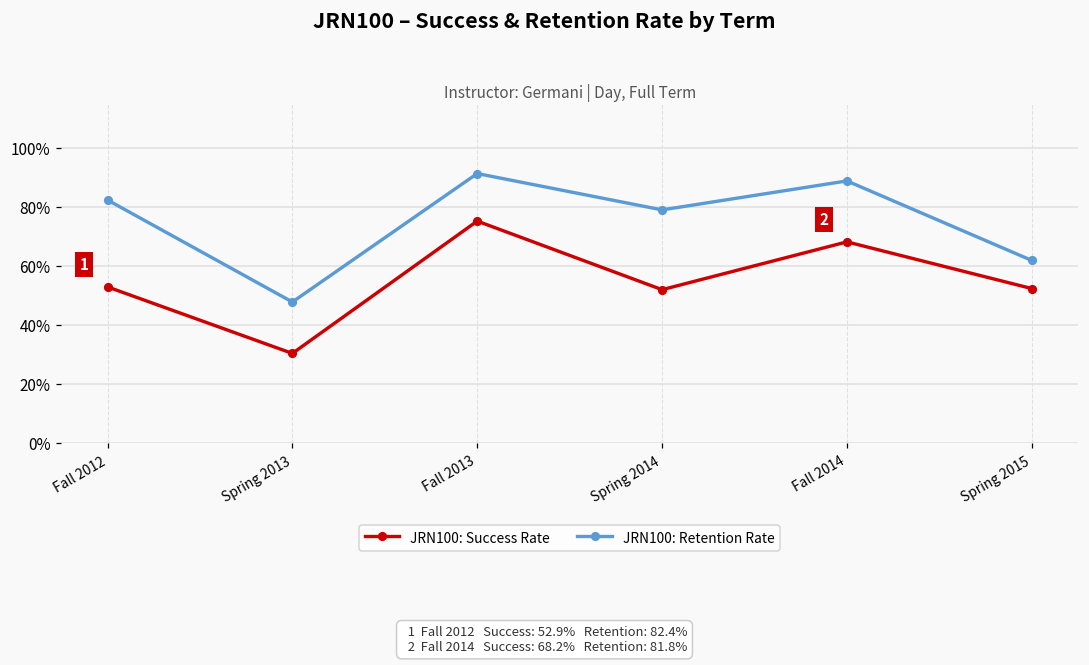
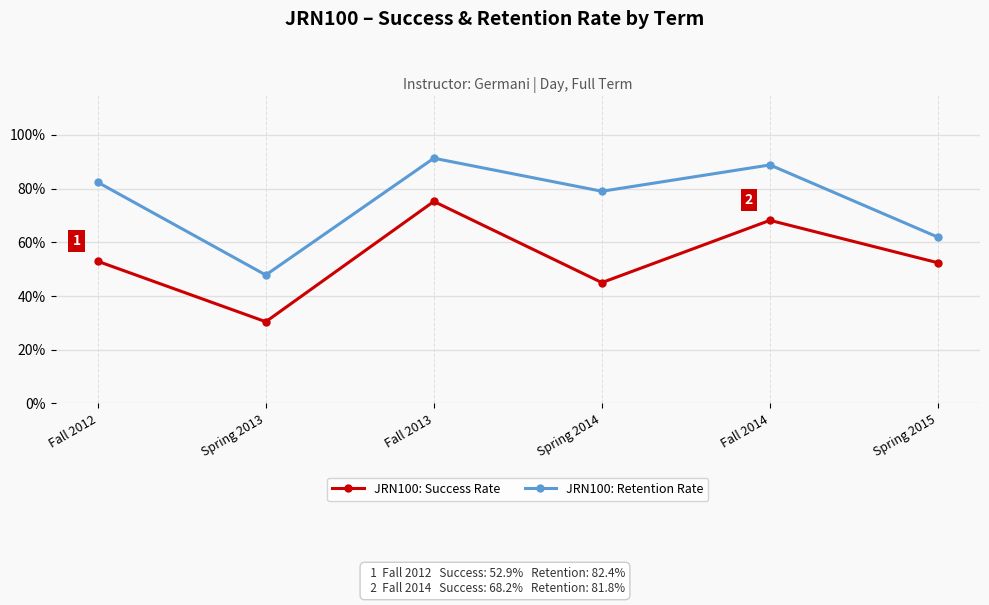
  {
    "JRN100: Success Rate": {
      "Spring 2013": "30%",
      "Fall 2013": "75%",
-     "Spring 2014": "52%",
+     "Spring 2014": "45%",
      "Spring 2015": "52%"
    },
    "JRN100: Retention Rate": {
      "Fall 2012": "82%",
      "Spring 2013": "48%",
      "Fall 2013": "91%",
      "Spring 2014": "79%",
      "Fall 2014": "89%",
      "Spring 2015": "62%"
    }
  }
